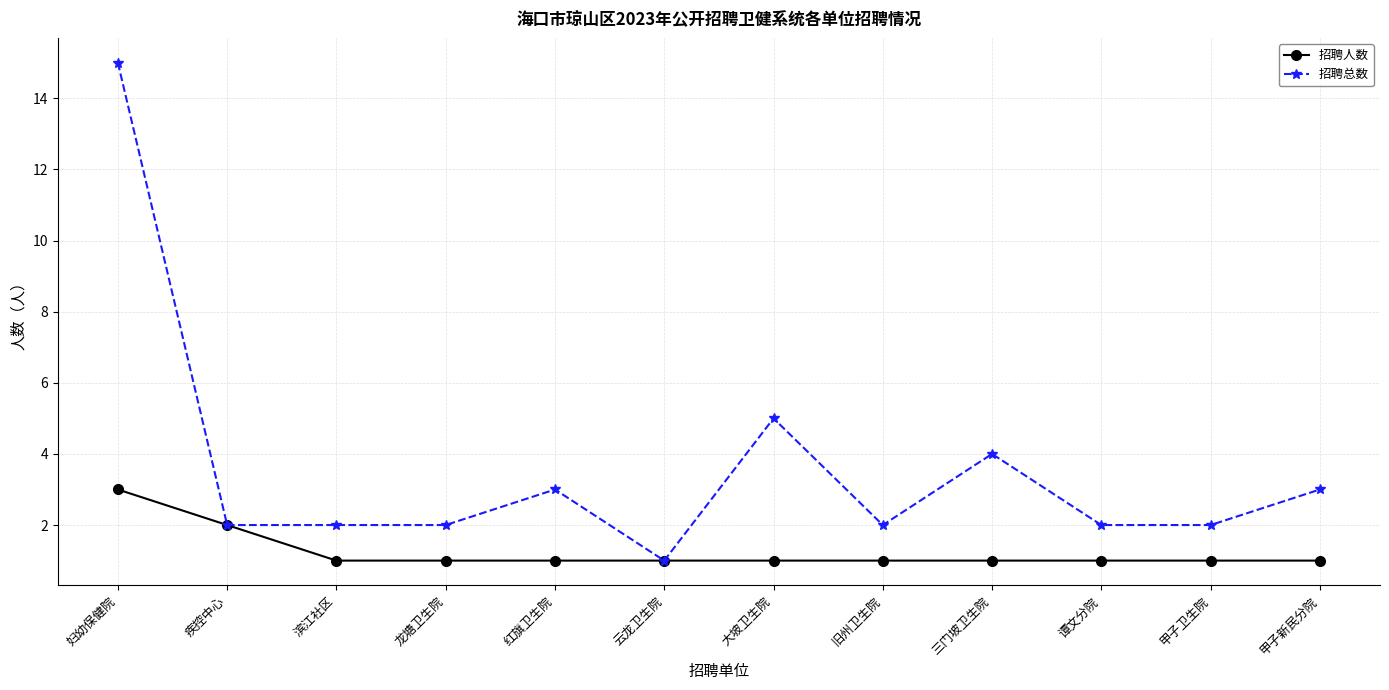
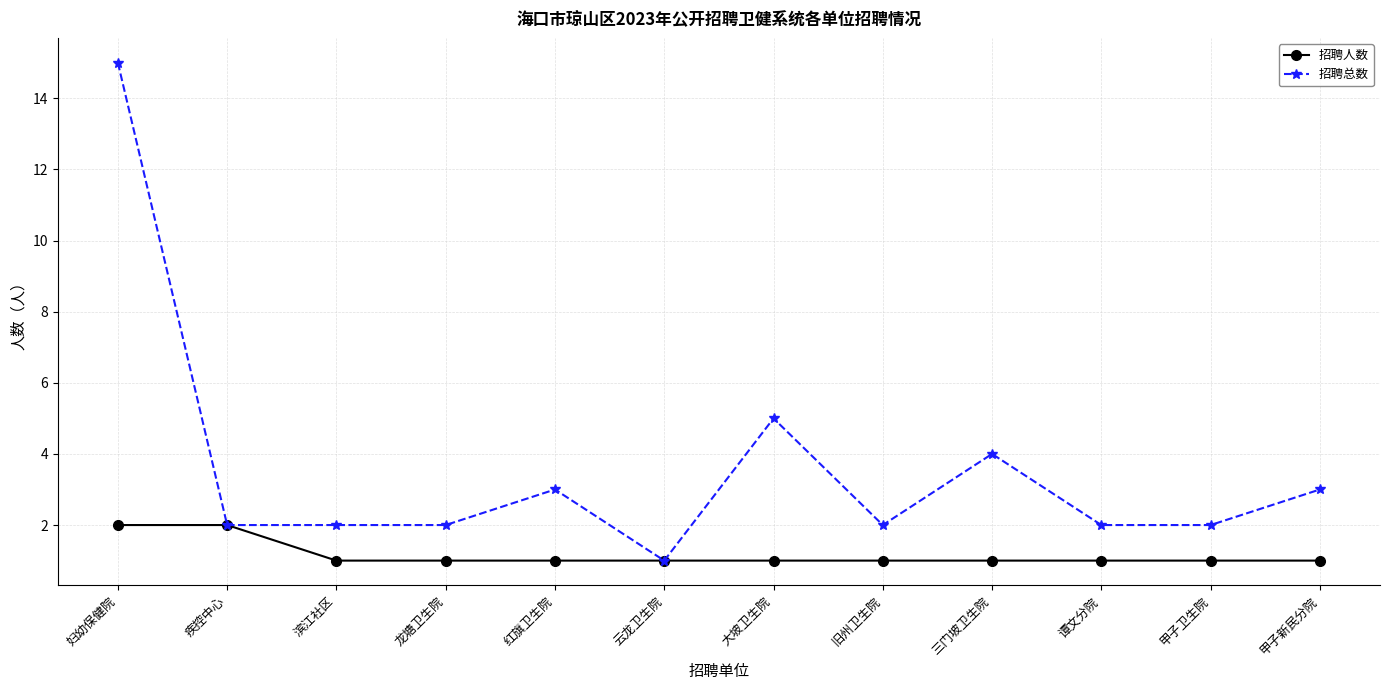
  {
    "招聘人数": {
-     "妇幼保健院": 3,
+     "妇幼保健院": 2,
      "滨江社区": 1,
      "龙塘卫生院": 1,
      "红旗卫生院": 1,
      "大坡卫生院": 1,
      "旧州卫生院": 1,
      "三门坡卫生院": 1,
      "谭文分院": 1,
      "甲子卫生院": 1,
      "甲子新民分院": 1
    },
    "招聘总数": {
      "妇幼保健院": 15,
      "滨江社区": 2,
      "龙塘卫生院": 2,
      "红旗卫生院": 3,
      "大坡卫生院": 5,
      "旧州卫生院": 2,
      "三门坡卫生院": 4,
      "谭文分院": 2,
      "甲子卫生院": 2,
      "甲子新民分院": 3
    }
  }
